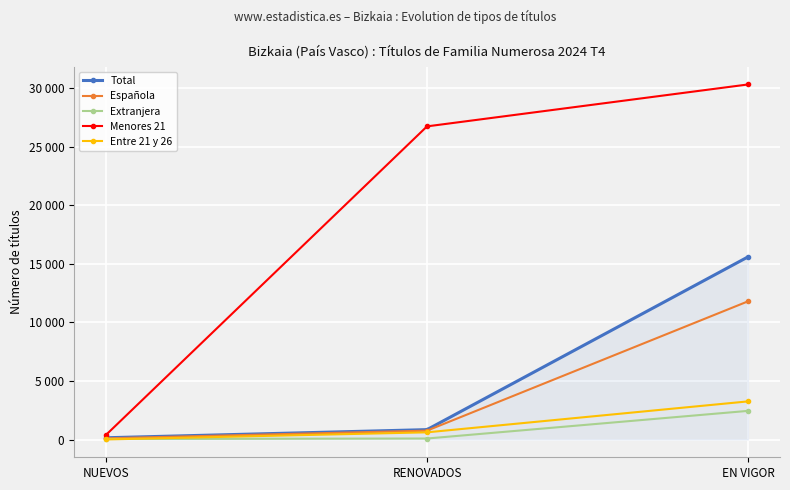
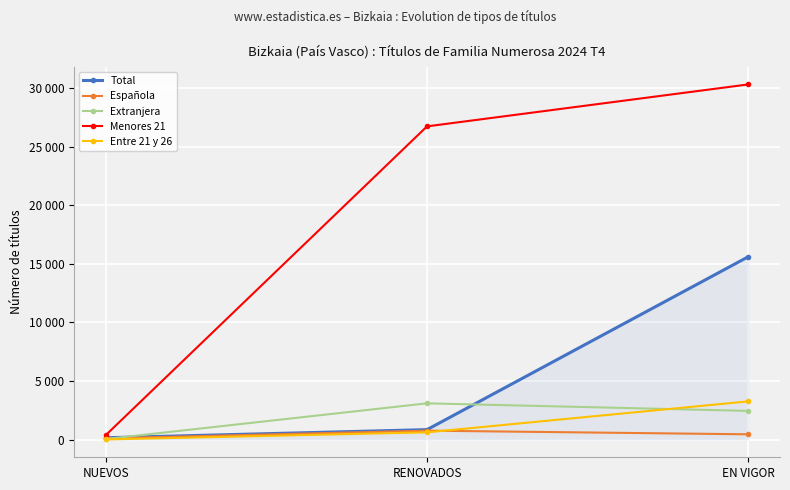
  {
    "Total": {
      "EN VIGOR": 15600
    },
    "Española": {
-     "EN VIGOR": 11800
+     "EN VIGOR": 400
    },
    "Extranjera": {
-     "RENOVADOS": 100,
+     "RENOVADOS": 3100,
      "EN VIGOR": 2400
    },
    "Menores 21": {
      "NUEVOS": 400,
      "RENOVADOS": 26700,
      "EN VIGOR": 30300
    },
    "Entre 21 y 26": {
      "EN VIGOR": 3300
    }
  }
